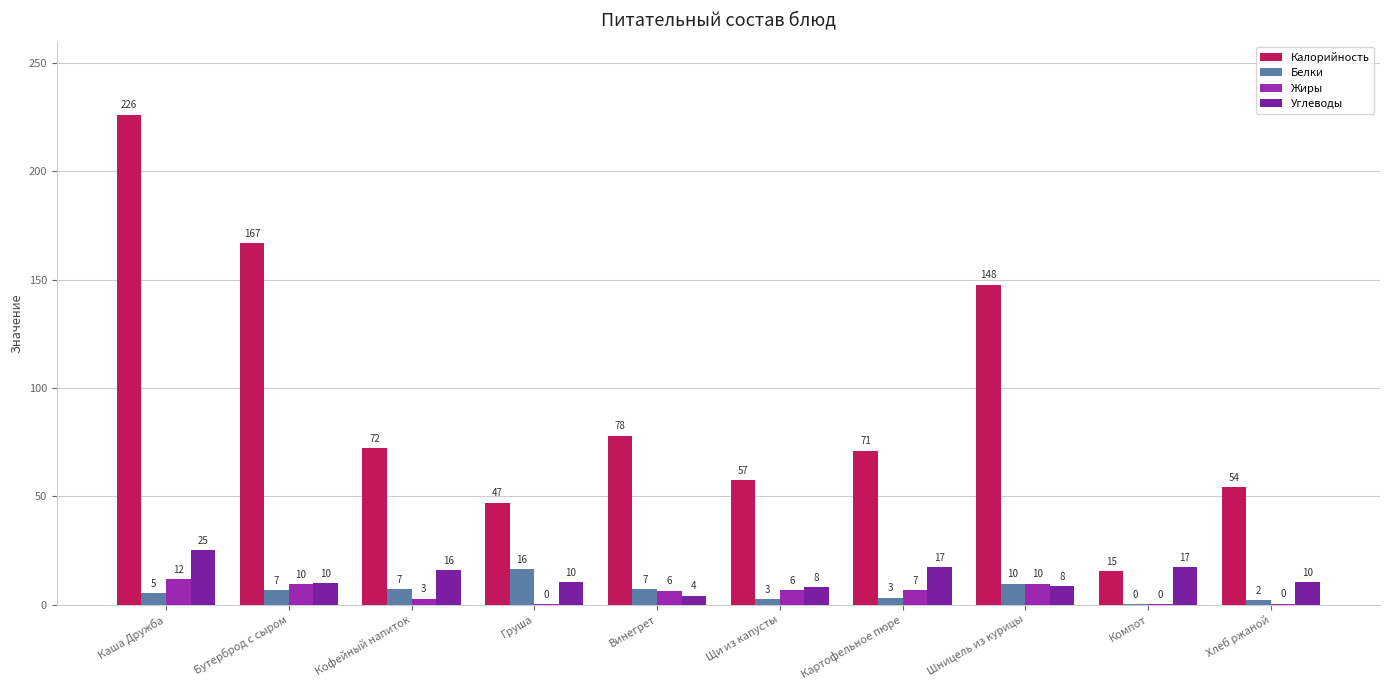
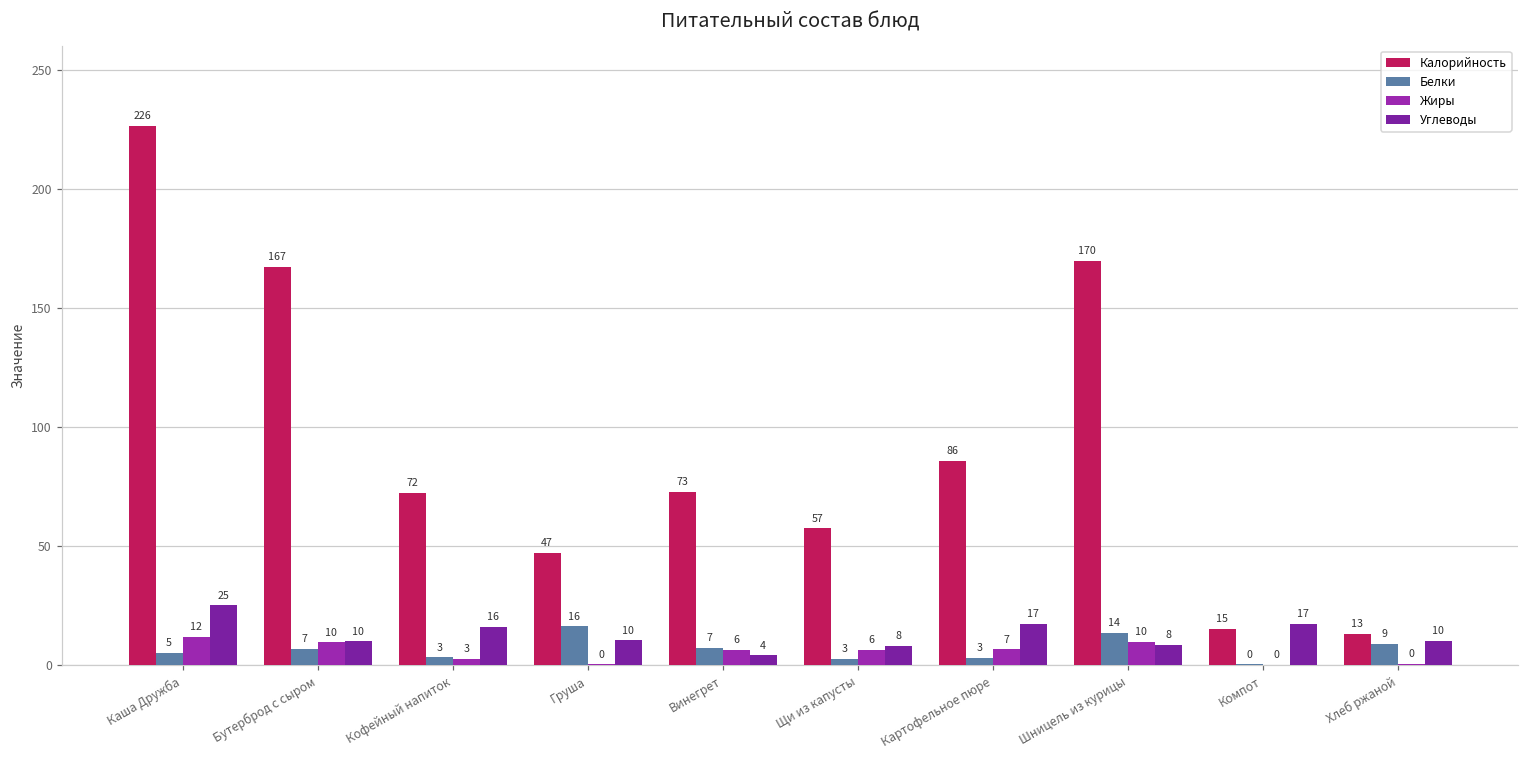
  {
    "Калорийность": {
      "Каша Дружба": 226,
      "Бутерброд с сыром": 167,
      "Кофейный напиток": 72,
      "Груша": 47,
-     "Винегрет": 78,
+     "Винегрет": 73,
      "Щи из капусты": 57,
-     "Картофельное пюре": 71,
-     "Шницель из курицы": 148,
+     "Картофельное пюре": 86,
+     "Шницель из курицы": 170,
      "Компот": 15,
-     "Хлеб ржаной": 54
+     "Хлеб ржаной": 13
    },
    "Белки": {
      "Каша Дружба": 5,
      "Бутерброд с сыром": 7,
-     "Кофейный напиток": 7,
+     "Кофейный напиток": 3,
      "Груша": 16,
      "Винегрет": 7,
      "Щи из капусты": 3,
      "Картофельное пюре": 3,
-     "Шницель из курицы": 10,
+     "Шницель из курицы": 14,
      "Компот": 0,
-     "Хлеб ржаной": 2
+     "Хлеб ржаной": 9
    }
  }
